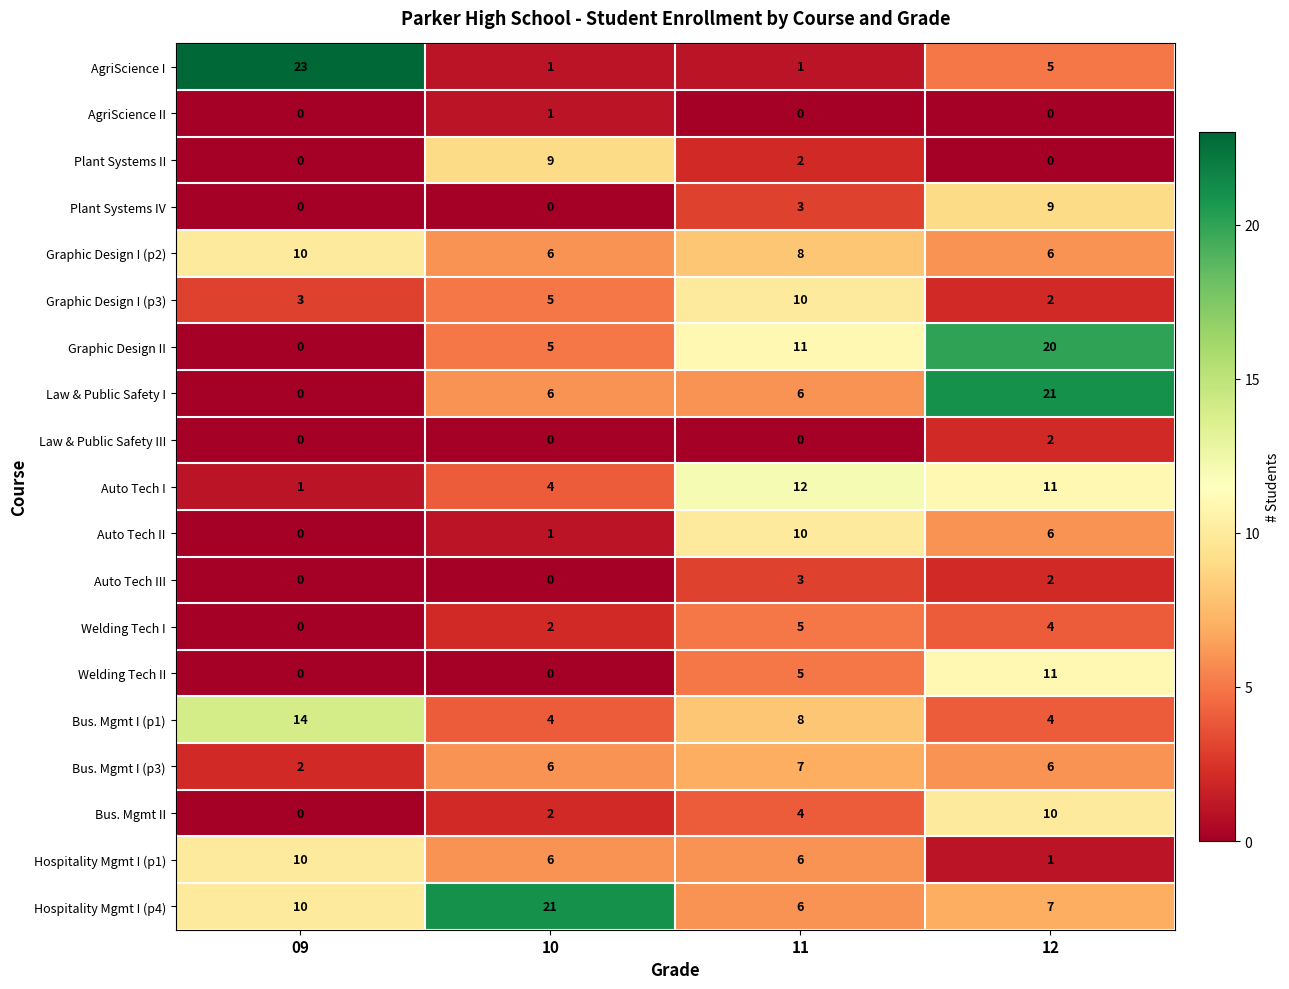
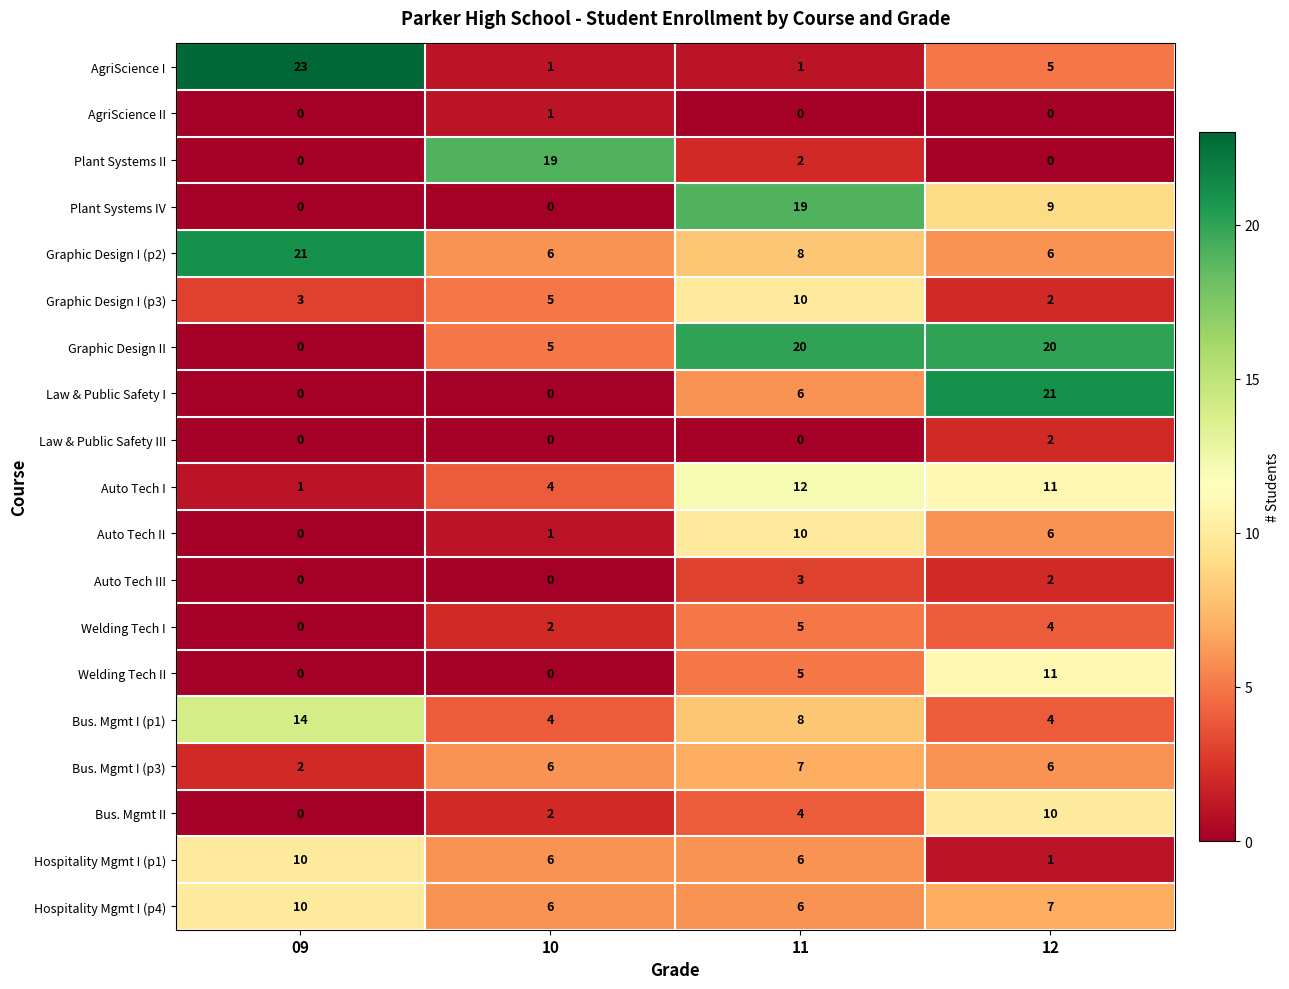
  {
    "AgriScience I": {
      "09": 23,
      "10": 1,
      "11": 1,
      "12": 5
    },
    "AgriScience II": {
      "09": 0,
      "10": 1,
      "11": 0,
      "12": 0
    },
    "Plant Systems II": {
      "09": 0,
-     "10": 9,
+     "10": 19,
      "11": 2,
      "12": 0
    },
    "Plant Systems IV": {
      "09": 0,
      "10": 0,
-     "11": 3,
+     "11": 19,
      "12": 9
    },
    "Graphic Design I (p2)": {
-     "09": 10,
+     "09": 21,
      "10": 6,
      "11": 8,
      "12": 6
    },
    "Graphic Design I (p3)": {
      "09": 3,
      "10": 5,
      "11": 10,
      "12": 2
    },
    "Graphic Design II": {
      "09": 0,
      "10": 5,
-     "11": 11,
+     "11": 20,
      "12": 20
    },
    "Law & Public Safety I": {
      "09": 0,
-     "10": 6,
+     "10": 0,
      "11": 6,
      "12": 21
    },
    "Law & Public Safety III": {
      "09": 0,
      "10": 0,
      "11": 0,
      "12": 2
    },
    "Auto Tech I": {
      "09": 1,
      "10": 4,
      "11": 12,
      "12": 11
    },
    "Auto Tech II": {
      "09": 0,
      "10": 1,
      "11": 10,
      "12": 6
    },
    "Auto Tech III": {
      "09": 0,
      "10": 0,
      "11": 3,
      "12": 2
    },
    "Welding Tech I": {
      "09": 0,
      "10": 2,
      "11": 5,
      "12": 4
    },
    "Welding Tech II": {
      "09": 0,
      "10": 0,
      "11": 5,
      "12": 11
    },
    "Bus. Mgmt I (p1)": {
      "09": 14,
      "10": 4,
      "11": 8,
      "12": 4
    },
    "Bus. Mgmt I (p3)": {
      "09": 2,
      "10": 6,
      "11": 7,
      "12": 6
    },
    "Bus. Mgmt II": {
      "09": 0,
      "10": 2,
      "11": 4,
      "12": 10
    },
    "Hospitality Mgmt I (p1)": {
      "09": 10,
      "10": 6,
      "11": 6,
      "12": 1
    },
    "Hospitality Mgmt I (p4)": {
      "09": 10,
-     "10": 21,
+     "10": 6,
      "11": 6,
      "12": 7
    }
  }
